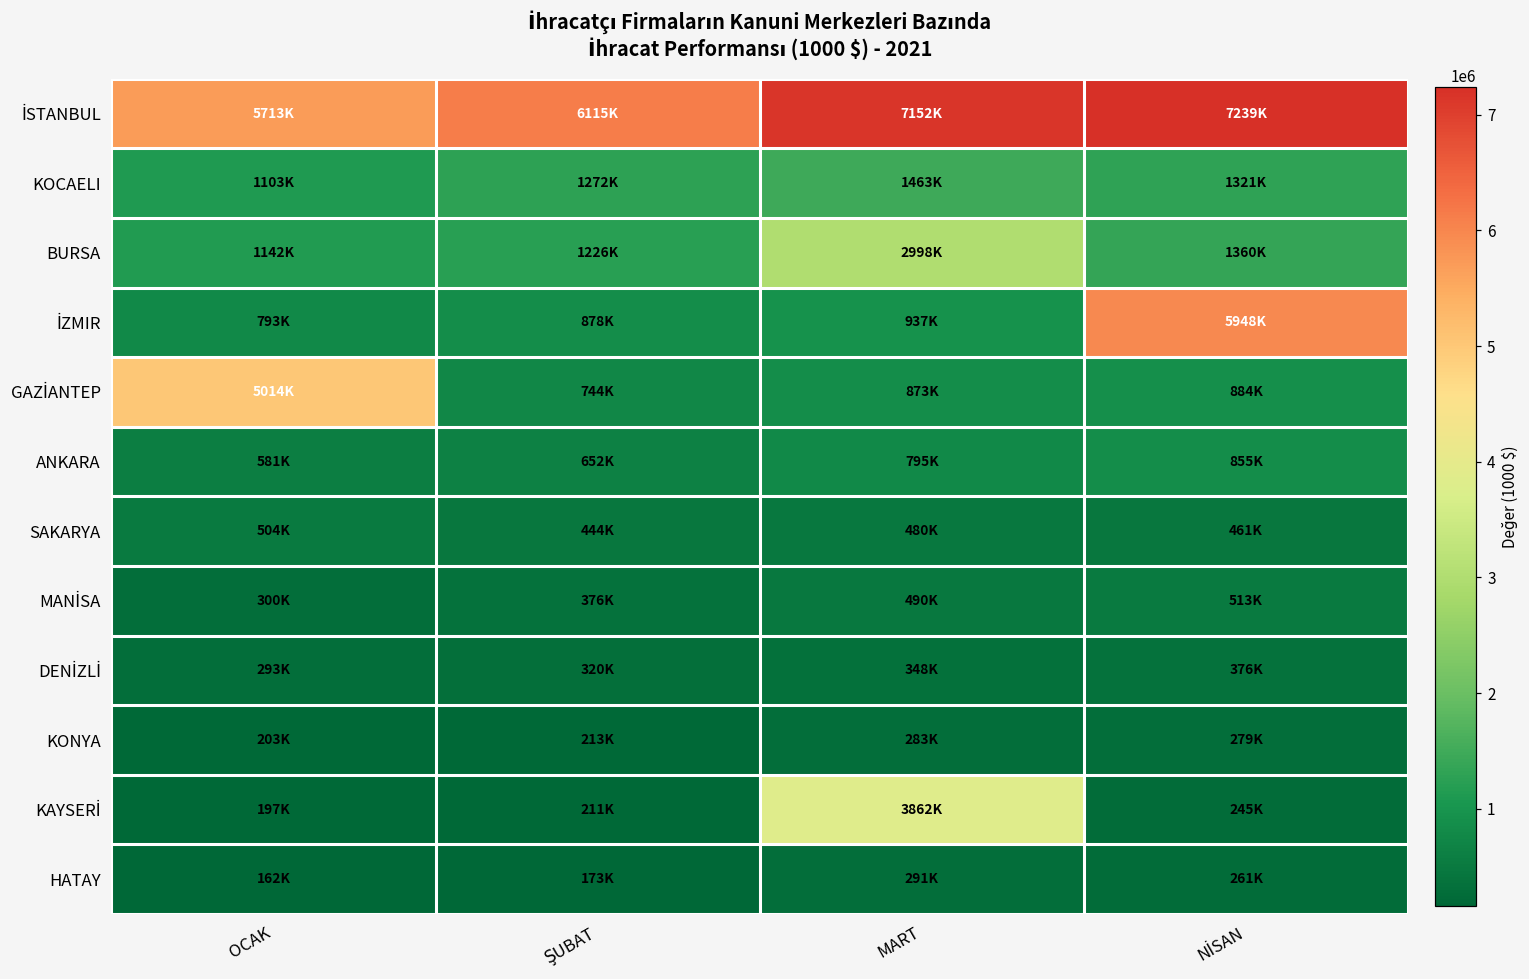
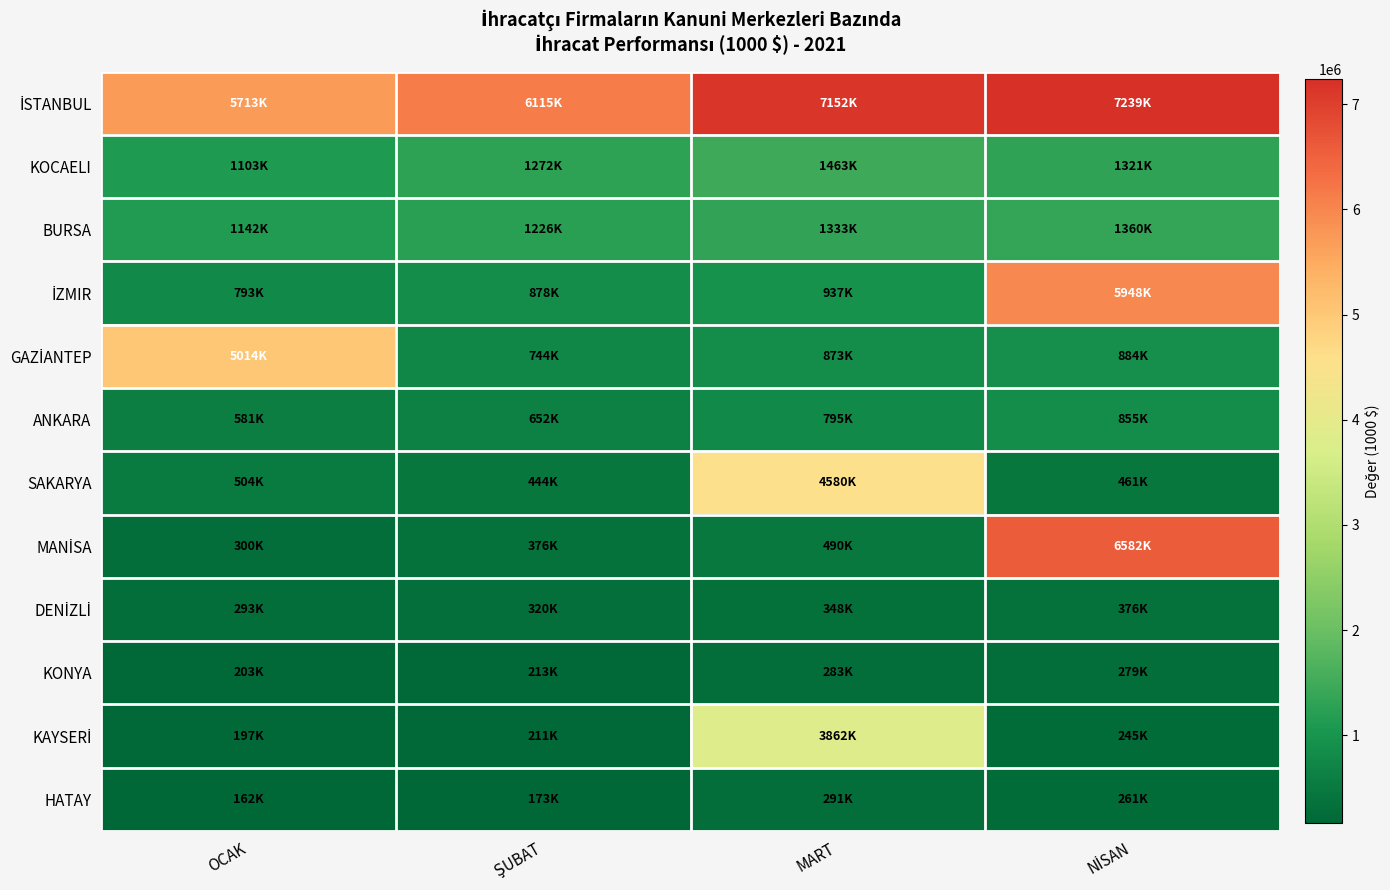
  {
    "İSTANBUL": {
      "OCAK": "5713K",
      "ŞUBAT": "6115K",
      "MART": "7152K",
      "NİSAN": "7239K"
    },
    "KOCAELI": {
      "OCAK": "1103K",
      "ŞUBAT": "1272K",
      "MART": "1463K",
      "NİSAN": "1321K"
    },
    "BURSA": {
      "OCAK": "1142K",
      "ŞUBAT": "1226K",
-     "MART": "2998K",
+     "MART": "1333K",
      "NİSAN": "1360K"
    },
    "İZMIR": {
      "OCAK": "793K",
      "ŞUBAT": "878K",
      "MART": "937K",
      "NİSAN": "5948K"
    },
    "GAZİANTEP": {
      "OCAK": "5014K",
      "ŞUBAT": "744K",
      "MART": "873K",
      "NİSAN": "884K"
    },
    "ANKARA": {
      "OCAK": "581K",
      "ŞUBAT": "652K",
      "MART": "795K",
      "NİSAN": "855K"
    },
    "SAKARYA": {
      "OCAK": "504K",
      "ŞUBAT": "444K",
-     "MART": "480K",
+     "MART": "4580K",
      "NİSAN": "461K"
    },
    "MANİSA": {
      "OCAK": "300K",
      "ŞUBAT": "376K",
      "MART": "490K",
-     "NİSAN": "513K"
+     "NİSAN": "6582K"
    },
    "DENİZLİ": {
      "OCAK": "293K",
      "ŞUBAT": "320K",
      "MART": "348K",
      "NİSAN": "376K"
    },
    "KONYA": {
      "OCAK": "203K",
      "ŞUBAT": "213K",
      "MART": "283K",
      "NİSAN": "279K"
    },
    "KAYSERİ": {
      "OCAK": "197K",
      "ŞUBAT": "211K",
      "MART": "3862K",
      "NİSAN": "245K"
    },
    "HATAY": {
      "OCAK": "162K",
      "ŞUBAT": "173K",
      "MART": "291K",
      "NİSAN": "261K"
    }
  }
